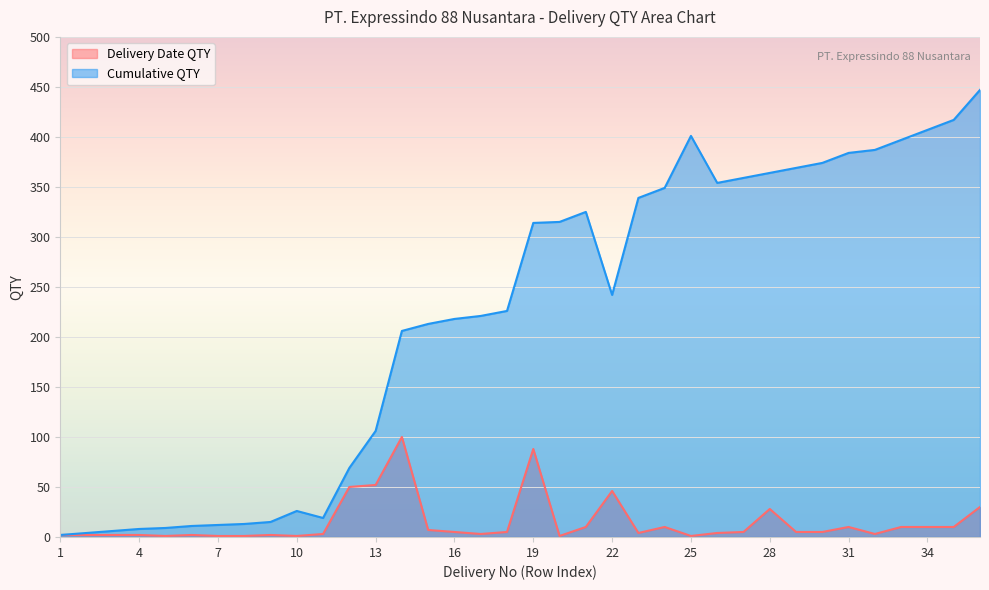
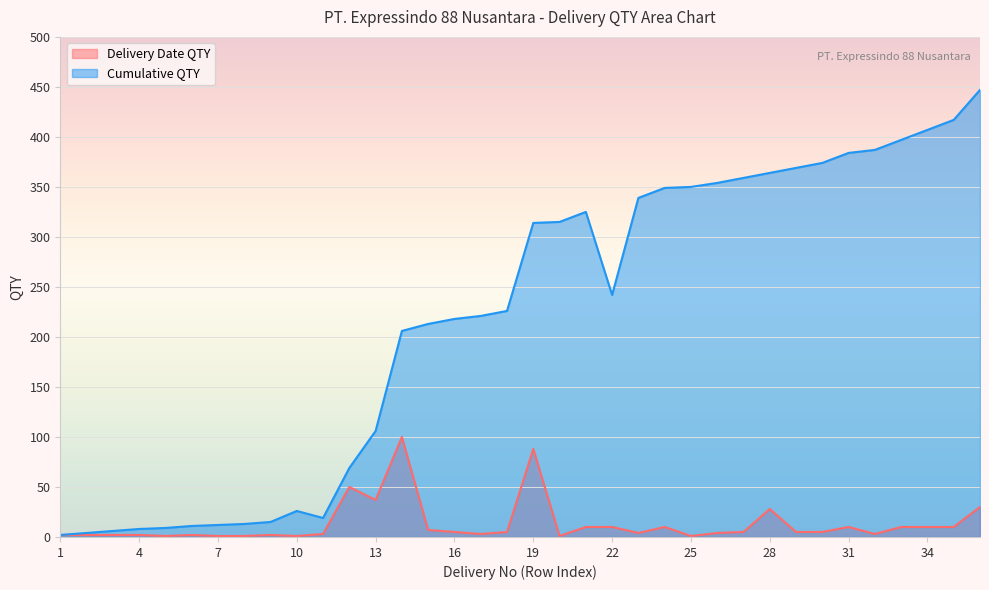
  {
    "Delivery Date QTY": {
      "4": 2,
      "7": 1,
      "10": 1,
-     "13": 52,
+     "13": 37,
      "16": 5,
      "19": 88,
-     "22": 46,
+     "22": 10,
      "25": 1,
      "28": 28,
      "31": 10,
      "34": 10
    },
    "Cumulative QTY": {
      "4": 8,
      "7": 12,
      "10": 26,
      "13": 106,
      "16": 218,
      "19": 314,
      "22": 242,
-     "25": 401,
+     "25": 350,
      "28": 364,
      "31": 384,
      "34": 407
    }
  }
